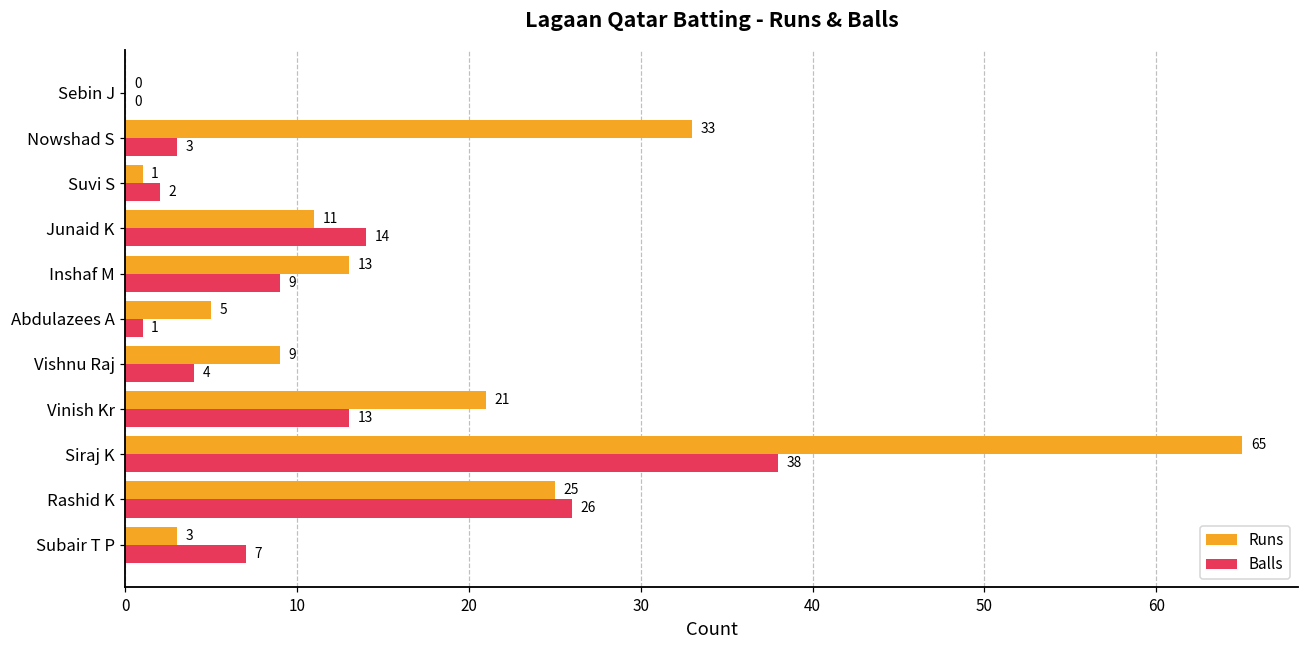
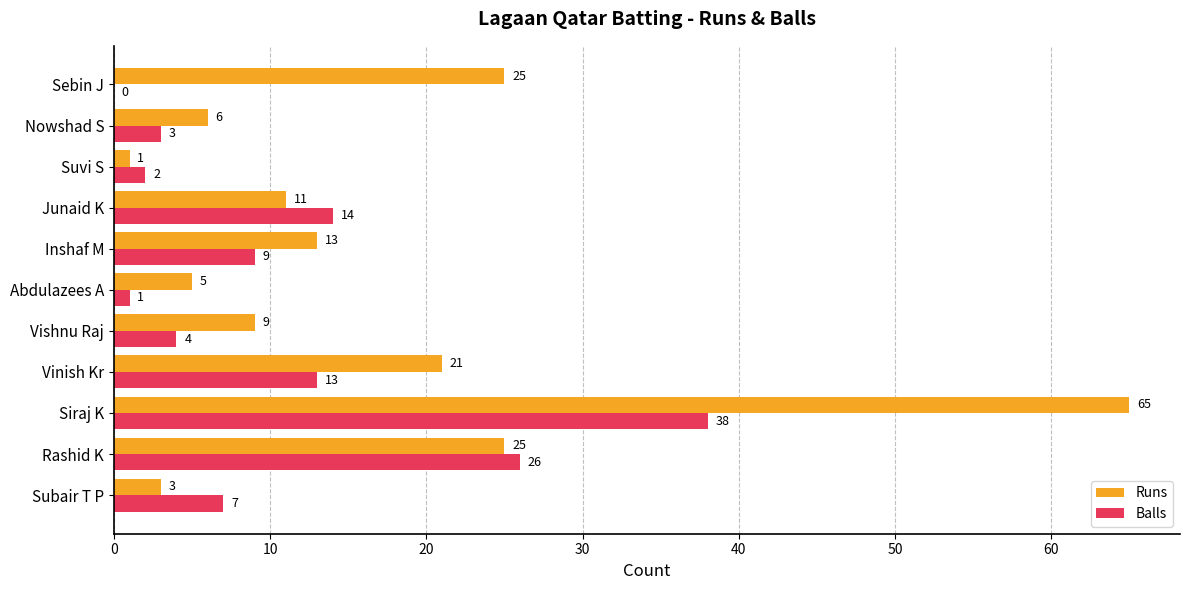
  {
    "Runs": {
-     "Sebin J": 0,
-     "Nowshad S": 33,
+     "Sebin J": 25,
+     "Nowshad S": 6,
      "Suvi S": 1,
      "Junaid K": 11,
      "Inshaf M": 13,
      "Abdulazees A": 5,
      "Vishnu Raj": 9,
      "Vinish Kr": 21,
      "Siraj K": 65,
      "Rashid K": 25,
      "Subair T P": 3
    },
    "Balls": {
      "Sebin J": 0,
      "Nowshad S": 3,
      "Suvi S": 2,
      "Junaid K": 14,
      "Inshaf M": 9,
      "Abdulazees A": 1,
      "Vishnu Raj": 4,
      "Vinish Kr": 13,
      "Siraj K": 38,
      "Rashid K": 26,
      "Subair T P": 7
    }
  }
